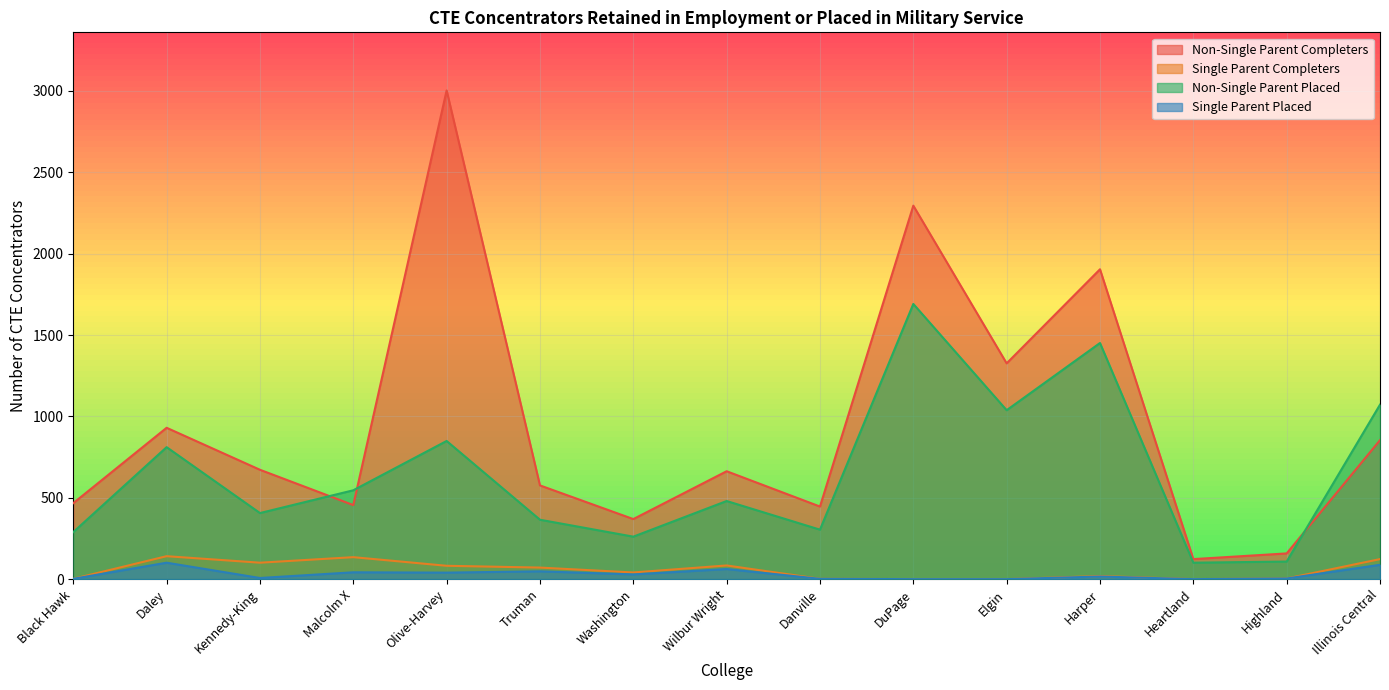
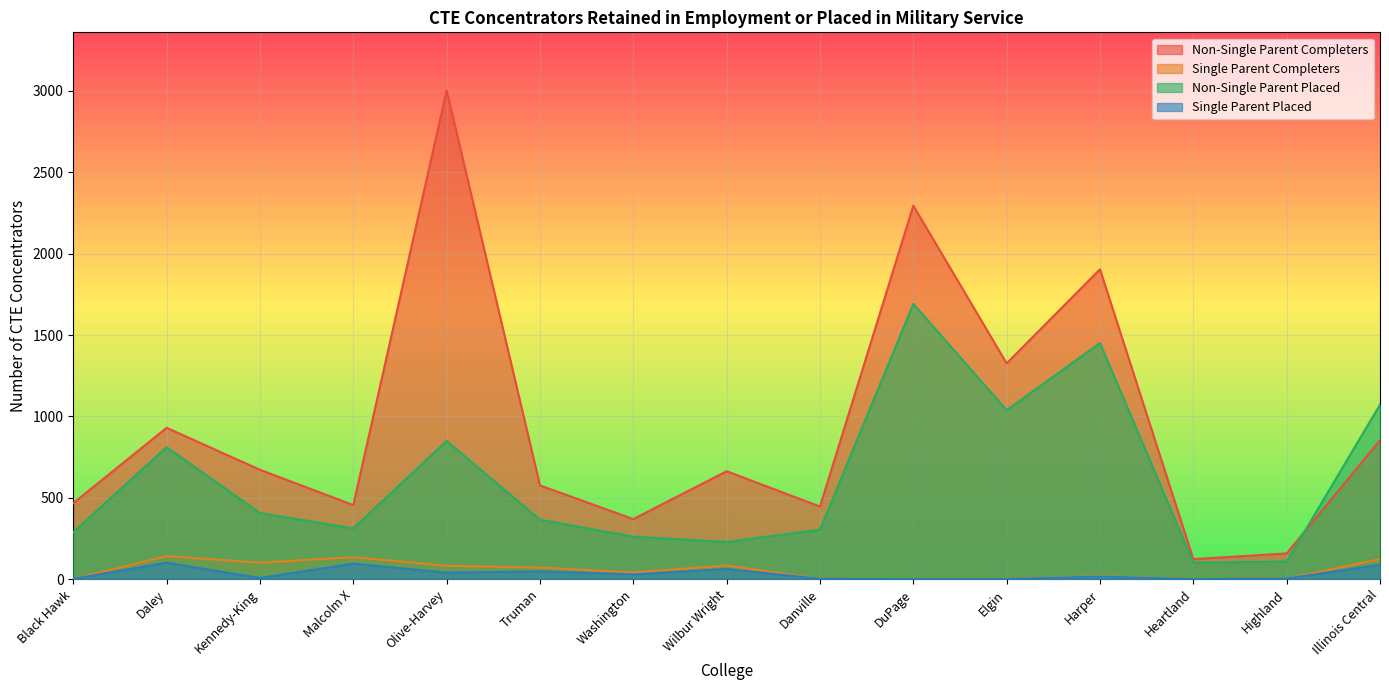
  {
    "Non-Single Parent Placed": {
      "Black Hawk": 290,
      "Daley": 810,
      "Kennedy-King": 410,
-     "Malcolm X": 550,
+     "Malcolm X": 310,
      "Olive-Harvey": 850,
      "Truman": 370,
      "Washington": 260,
-     "Wilbur Wright": 480,
+     "Wilbur Wright": 230,
      "Danville": 300,
      "DuPage": 1690,
      "Elgin": 1040,
      "Harper": 1450,
      "Heartland": 100,
      "Highland": 110,
      "Illinois Central": 1070
    },
    "Single Parent Placed": {
      "Daley": 100,
      "Kennedy-King": 10,
-     "Malcolm X": 40,
+     "Malcolm X": 100,
      "Olive-Harvey": 40,
      "Truman": 50,
      "Wilbur Wright": 60,
      "Illinois Central": 90
    }
  }
